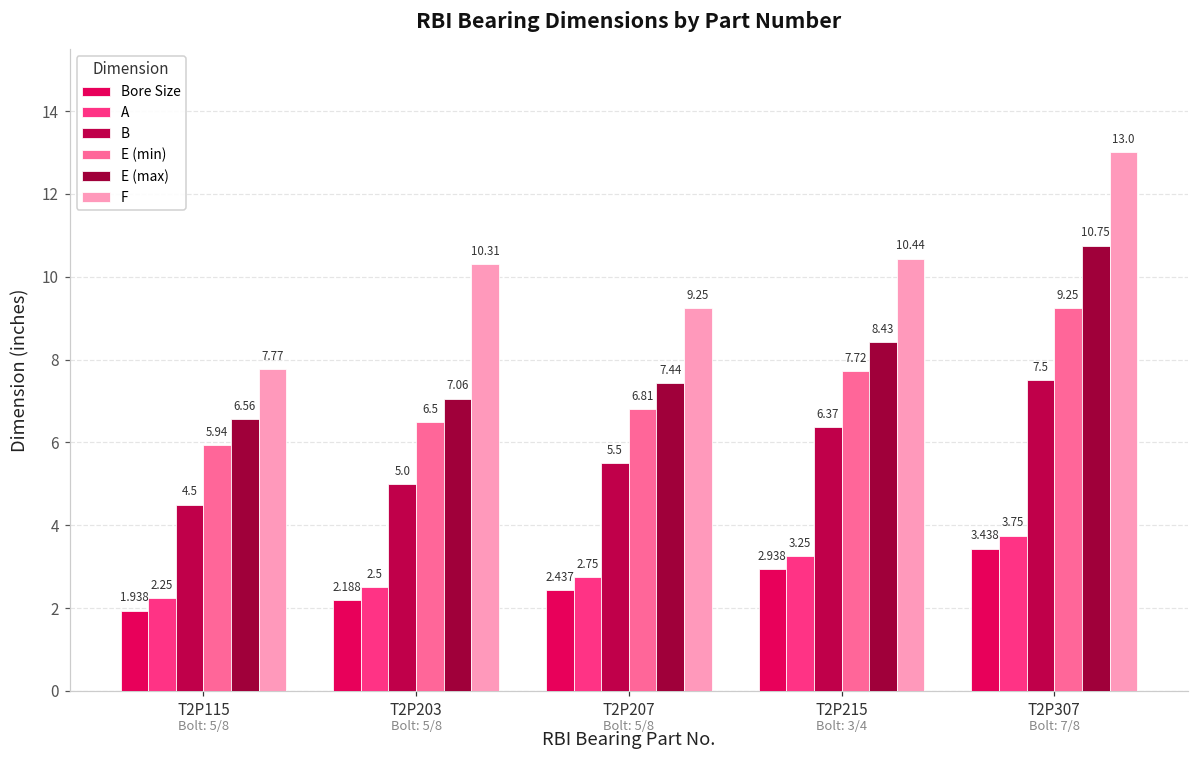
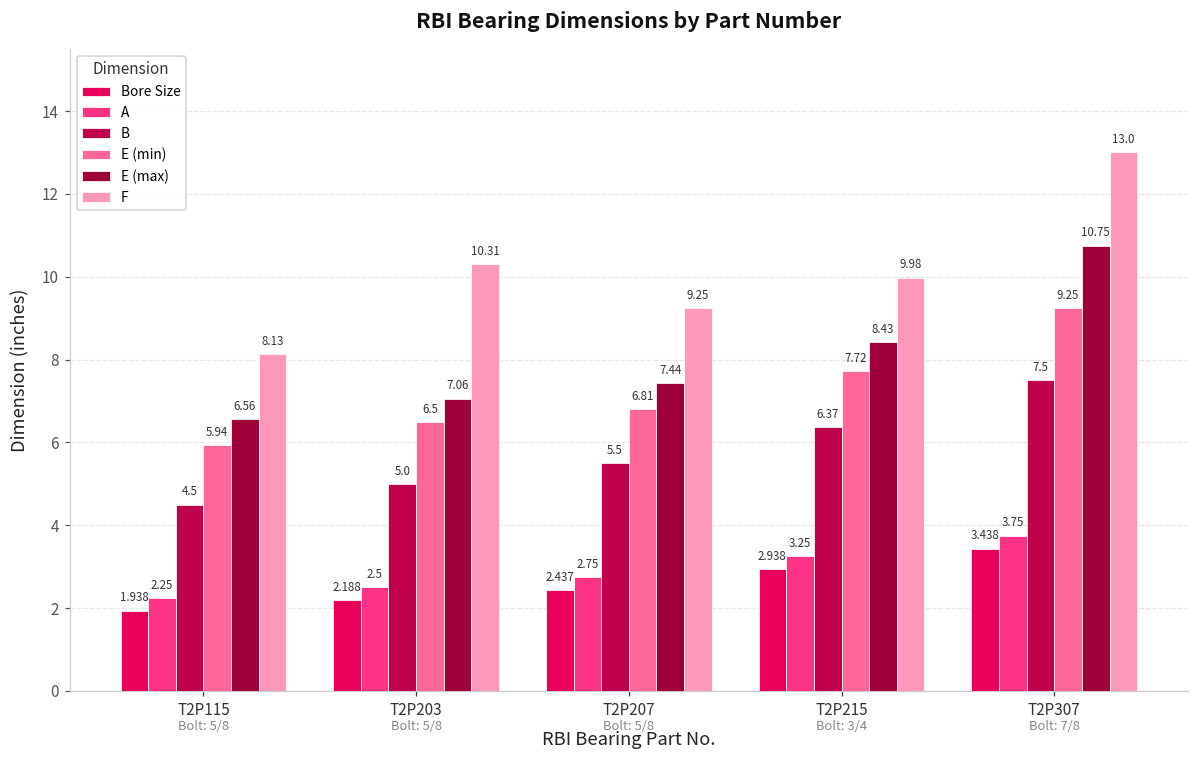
  {
    "F": {
-     "T2P115": 7.77,
+     "T2P115": 8.13,
      "T2P203": 10.31,
      "T2P207": 9.25,
-     "T2P215": 10.44,
+     "T2P215": 9.98,
      "T2P307": 13.0
    }
  }
